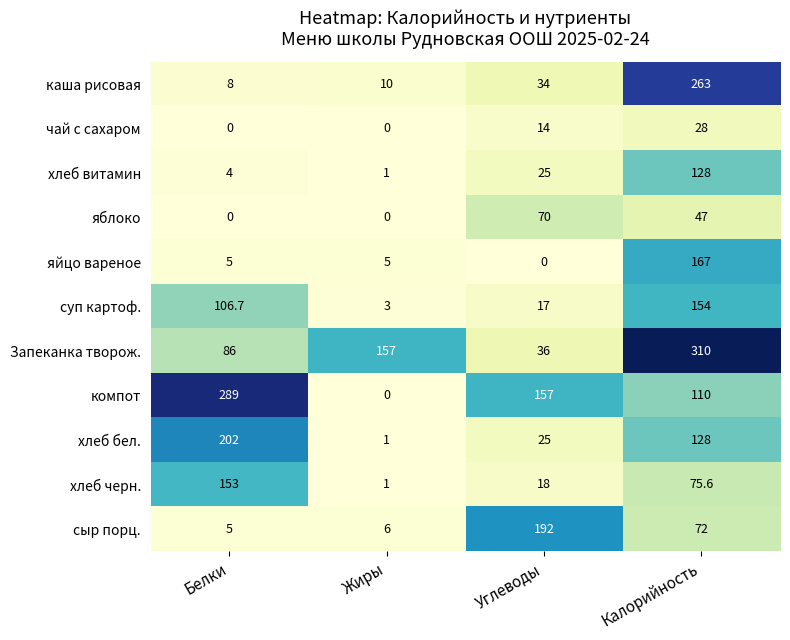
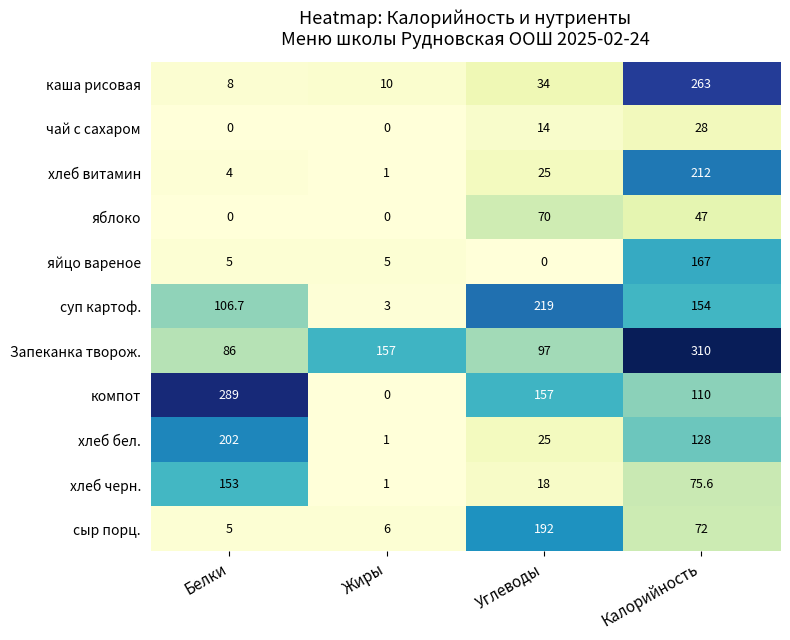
  {
    "каша рисовая": {
      "Белки": 8,
      "Жиры": 10,
      "Углеводы": 34,
      "Калорийность": 263
    },
    "чай с сахаром": {
      "Белки": 0,
      "Жиры": 0,
      "Углеводы": 14,
      "Калорийность": 28
    },
    "хлеб витамин": {
      "Белки": 4,
      "Жиры": 1,
      "Углеводы": 25,
-     "Калорийность": 128
+     "Калорийность": 212
    },
    "яблоко": {
      "Белки": 0,
      "Жиры": 0,
      "Углеводы": 70,
      "Калорийность": 47
    },
    "яйцо вареное": {
      "Белки": 5,
      "Жиры": 5,
      "Углеводы": 0,
      "Калорийность": 167
    },
    "суп картоф.": {
      "Белки": 106.7,
      "Жиры": 3,
-     "Углеводы": 17,
+     "Углеводы": 219,
      "Калорийность": 154
    },
    "Запеканка творож.": {
      "Белки": 86,
      "Жиры": 157,
-     "Углеводы": 36,
+     "Углеводы": 97,
      "Калорийность": 310
    },
    "компот": {
      "Белки": 289,
      "Жиры": 0,
      "Углеводы": 157,
      "Калорийность": 110
    },
    "хлеб бел.": {
      "Белки": 202,
      "Жиры": 1,
      "Углеводы": 25,
      "Калорийность": 128
    },
    "хлеб черн.": {
      "Белки": 153,
      "Жиры": 1,
      "Углеводы": 18,
      "Калорийность": 75.6
    },
    "сыр порц.": {
      "Белки": 5,
      "Жиры": 6,
      "Углеводы": 192,
      "Калорийность": 72
    }
  }
